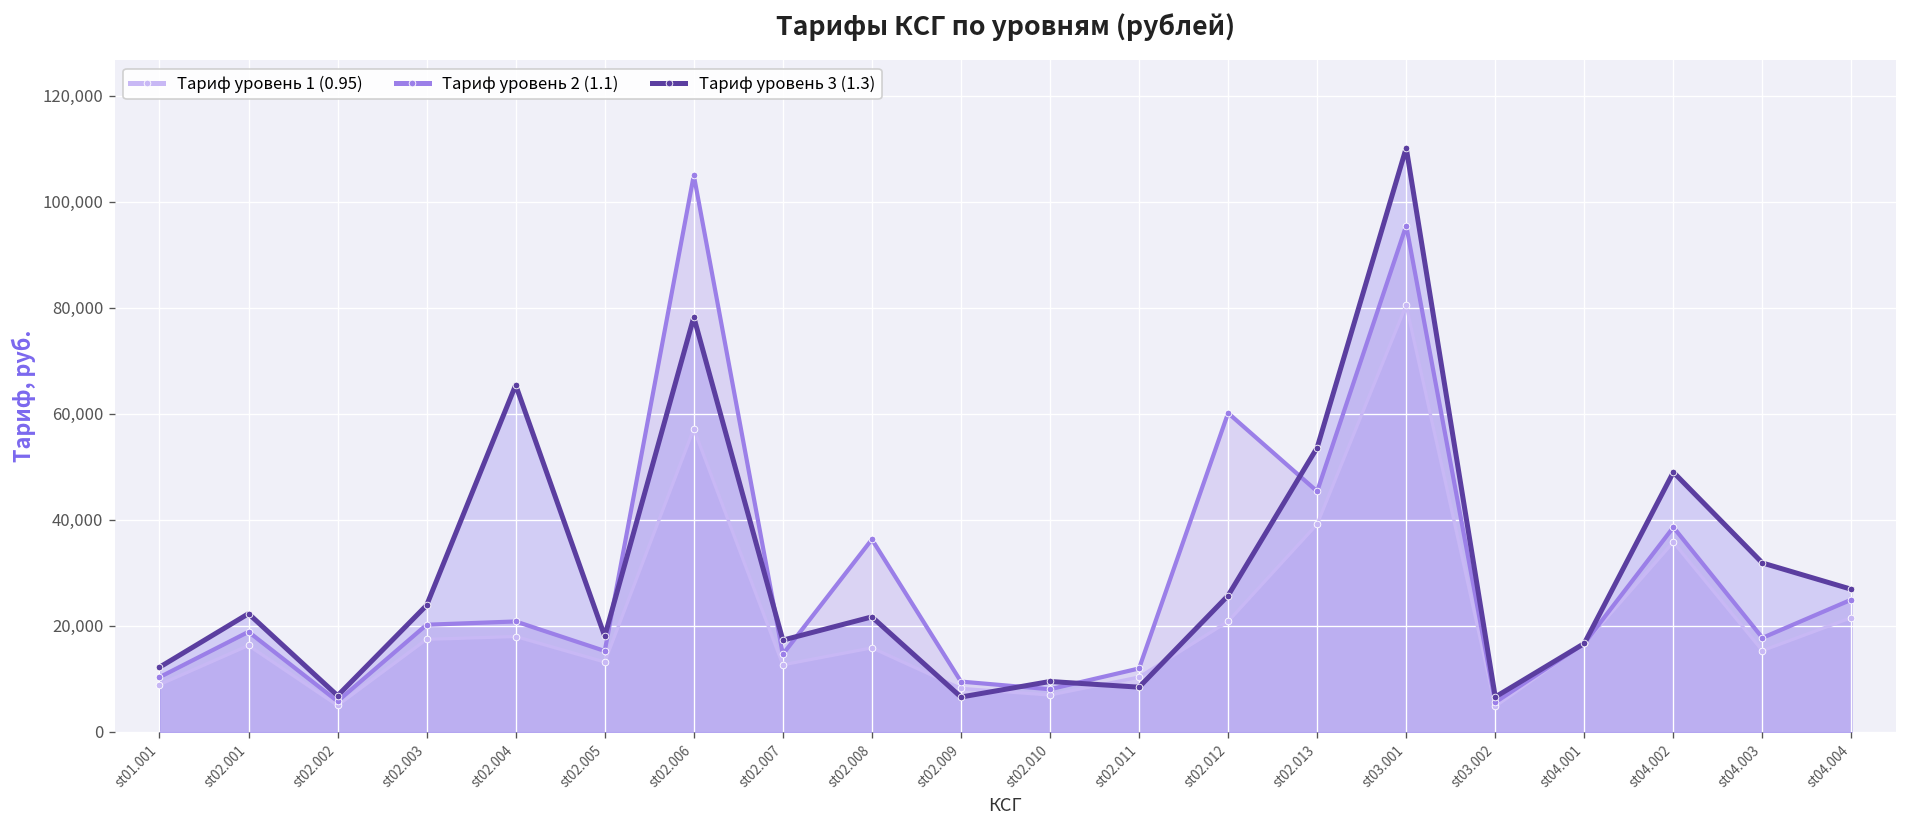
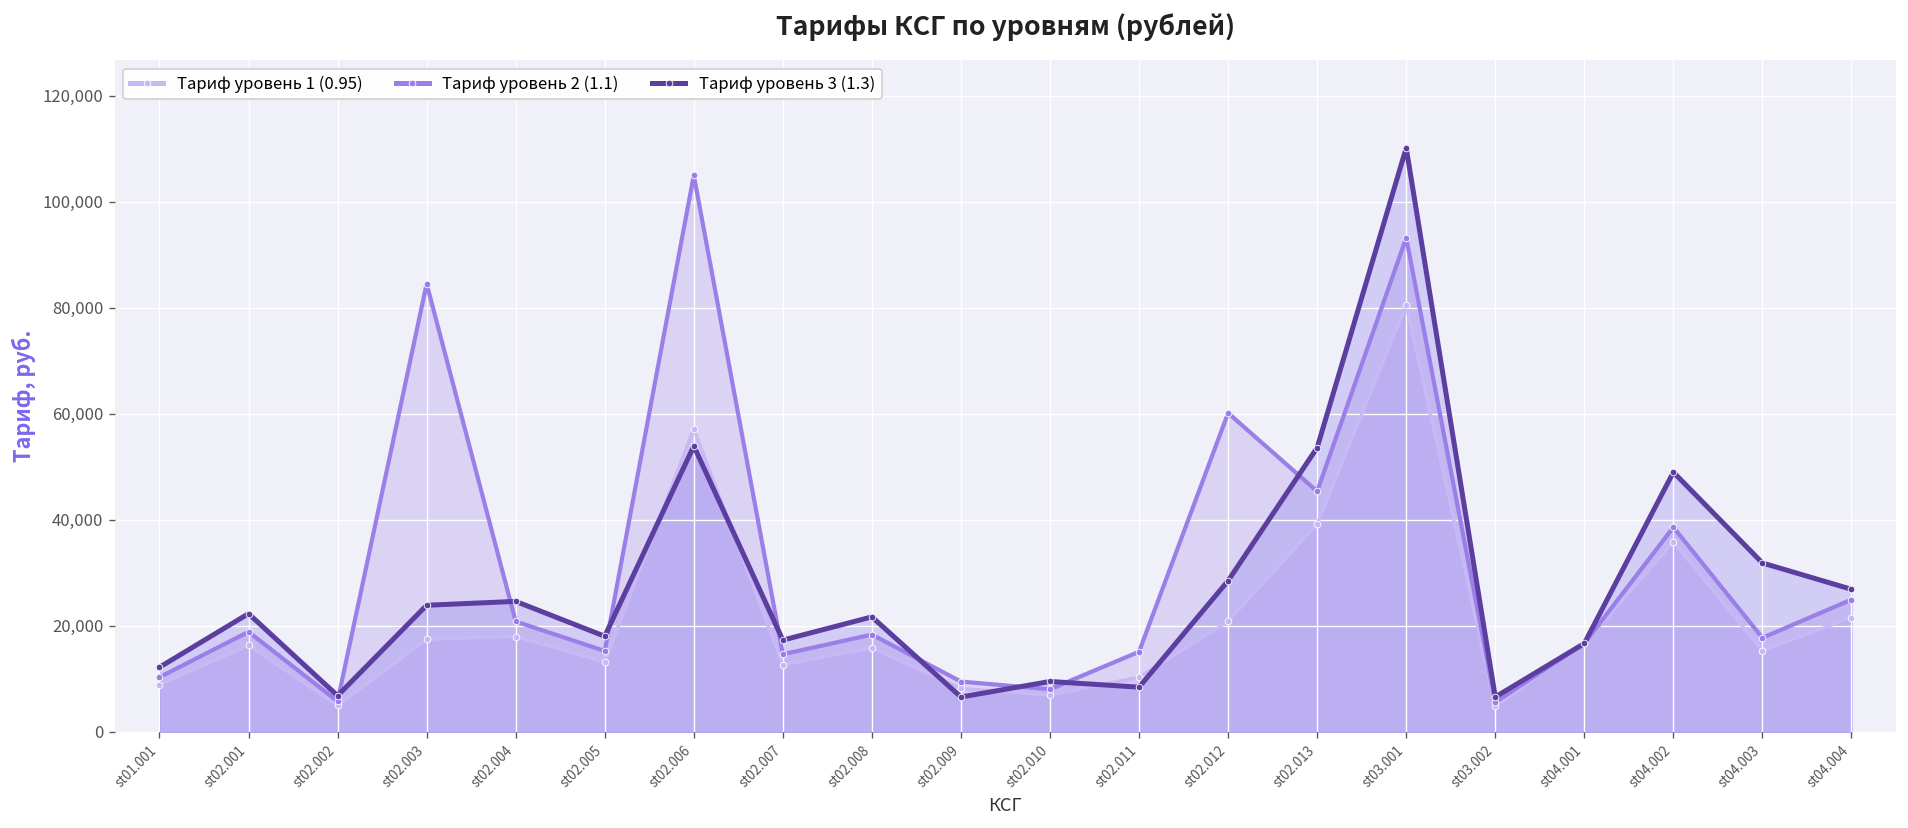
  {
    "Тариф уровень 1 (0.95)": {
      "st01.001": "9,000",
      "st02.001": "16,000",
      "st02.002": "5,000",
      "st02.003": "17,000",
      "st02.004": "18,000",
      "st02.005": "13,000",
      "st02.006": "57,000",
      "st02.007": "13,000",
      "st02.008": "16,000",
      "st02.009": "8,000",
      "st02.010": "7,000",
      "st02.011": "10,000",
      "st02.012": "21,000",
      "st02.013": "39,000",
      "st03.001": "80,000",
      "st03.002": "5,000",
      "st04.002": "36,000",
      "st04.003": "15,000",
      "st04.004": "22,000"
    },
    "Тариф уровень 2 (1.1)": {
      "st01.001": "10,000",
      "st02.001": "19,000",
      "st02.002": "6,000",
-     "st02.003": "20,000",
+     "st02.003": "85,000",
      "st02.004": "21,000",
      "st02.005": "15,000",
      "st02.006": "105,000",
      "st02.007": "15,000",
-     "st02.008": "36,000",
+     "st02.008": "18,000",
      "st02.009": "9,000",
      "st02.010": "8,000",
-     "st02.011": "12,000",
+     "st02.011": "15,000",
      "st02.012": "60,000",
      "st02.013": "45,000",
-     "st03.001": "95,000",
+     "st03.001": "93,000",
      "st03.002": "6,000",
      "st04.002": "39,000",
      "st04.003": "18,000",
      "st04.004": "25,000"
    },
    "Тариф уровень 3 (1.3)": {
      "st01.001": "12,000",
      "st02.001": "22,000",
      "st02.002": "7,000",
      "st02.003": "24,000",
-     "st02.004": "65,000",
+     "st02.004": "25,000",
      "st02.005": "18,000",
-     "st02.006": "78,000",
+     "st02.006": "54,000",
      "st02.007": "17,000",
      "st02.008": "22,000",
      "st02.009": "7,000",
      "st02.010": "10,000",
      "st02.011": "8,000",
-     "st02.012": "26,000",
+     "st02.012": "29,000",
      "st02.013": "54,000",
      "st03.001": "110,000",
      "st03.002": "7,000",
      "st04.002": "49,000",
      "st04.003": "32,000",
      "st04.004": "27,000"
    }
  }
